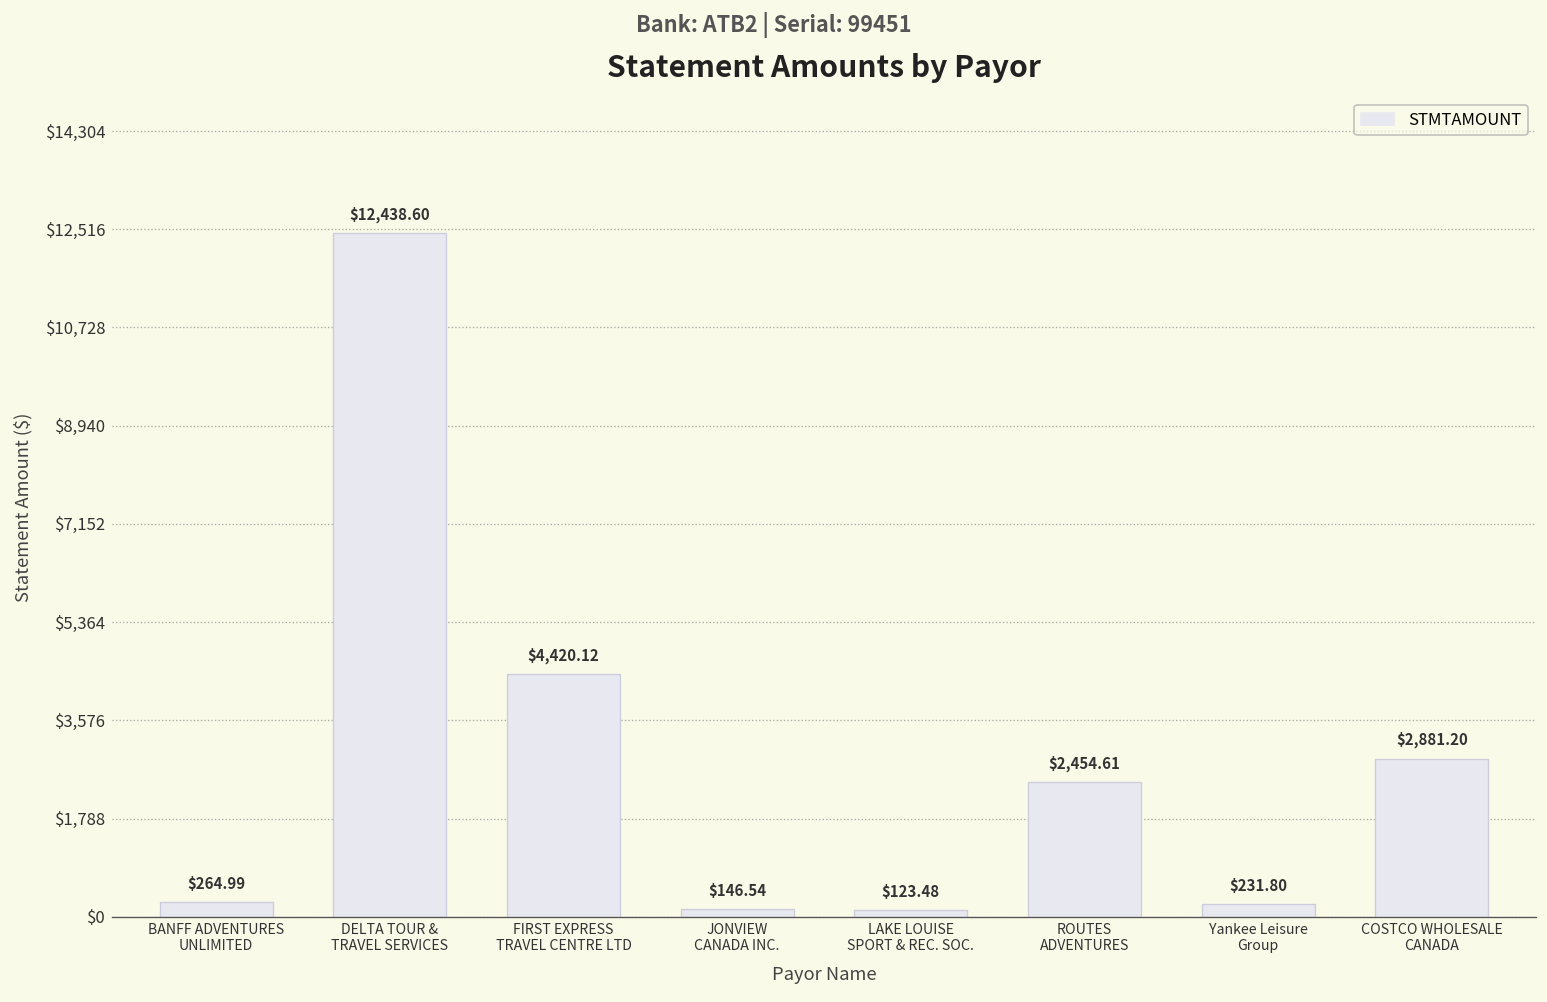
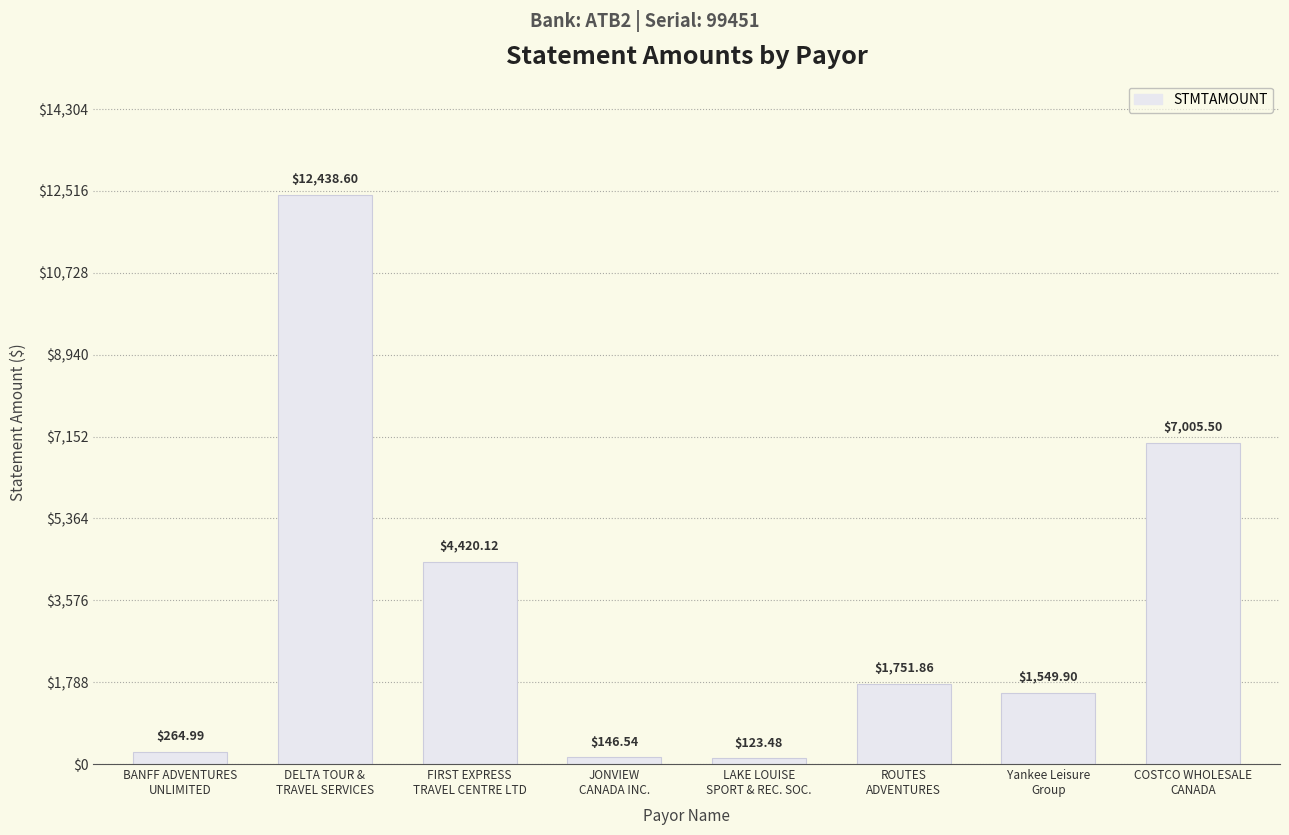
  {
    "BANFF ADVENTURES UNLIMITED": "$264.99",
    "DELTA TOUR & TRAVEL SERVICES": "$12,438.60",
    "FIRST EXPRESS TRAVEL CENTRE LTD": "$4,420.12",
    "JONVIEW CANADA INC.": "$146.54",
    "LAKE LOUISE SPORT & REC. SOC.": "$123.48",
-   "ROUTES ADVENTURES": "$2,454.61",
-   "Yankee Leisure Group": "$231.80",
-   "COSTCO WHOLESALE CANADA": "$2,881.20"
+   "ROUTES ADVENTURES": "$1,751.86",
+   "Yankee Leisure Group": "$1,549.90",
+   "COSTCO WHOLESALE CANADA": "$7,005.50"
  }
